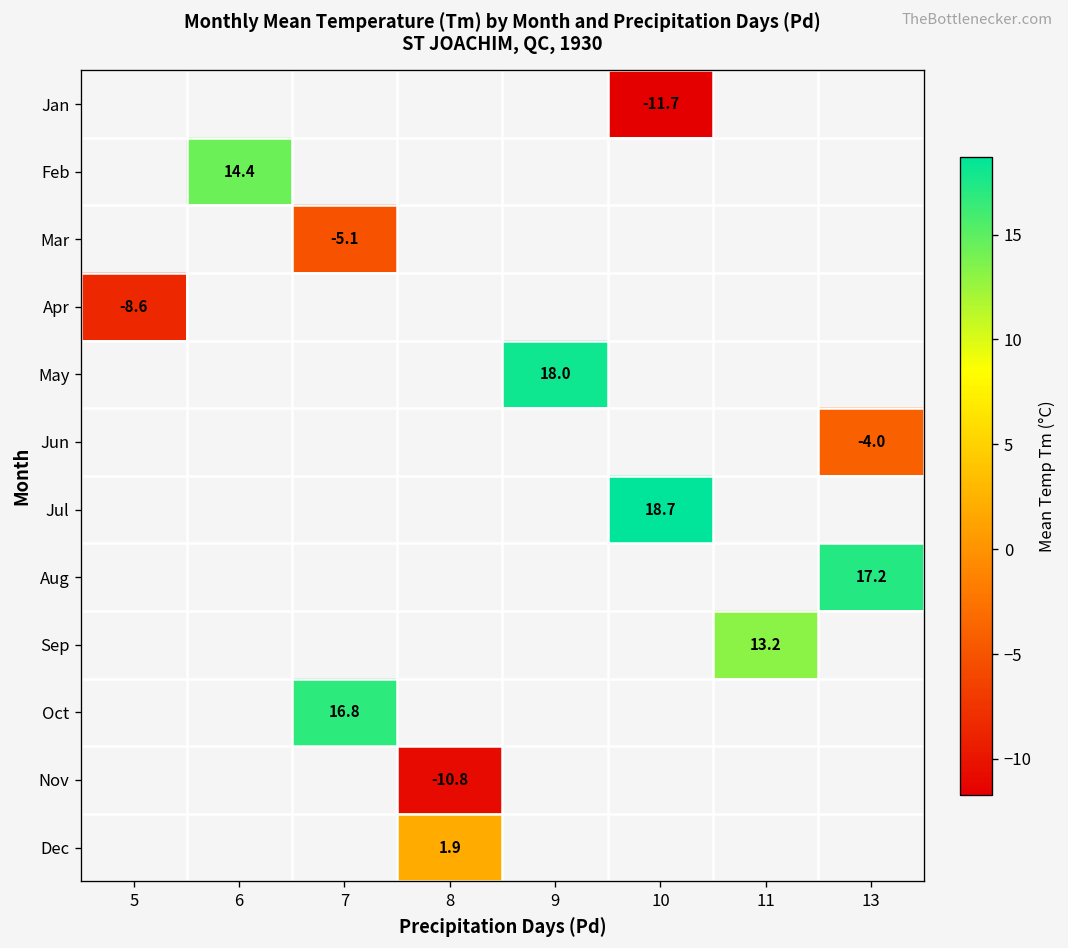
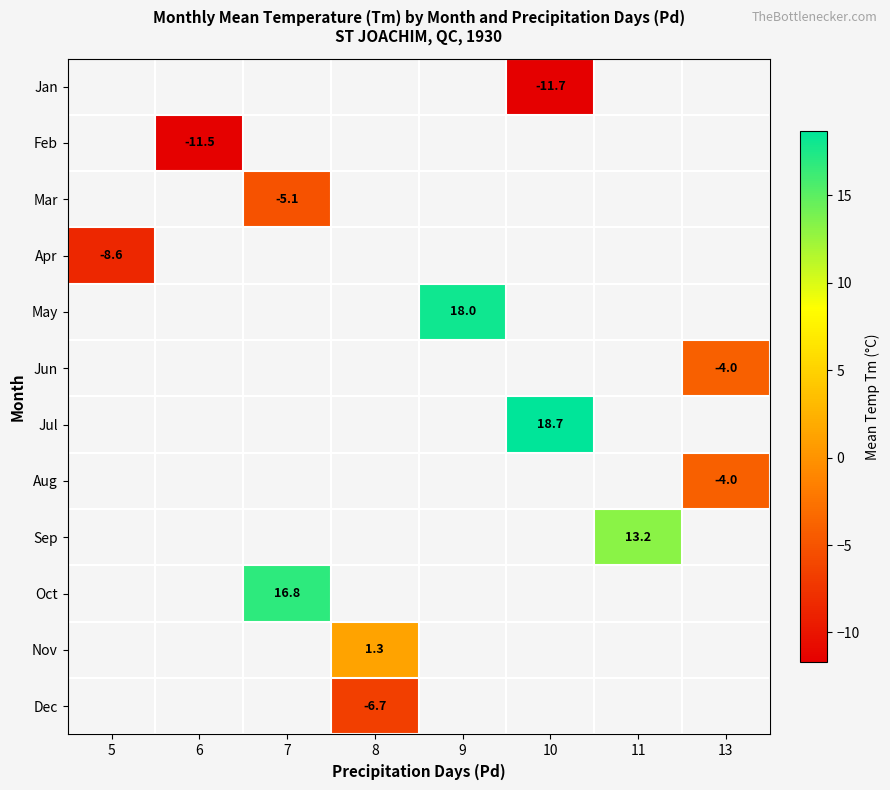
  {
    "Jan": {
      "10": -11.7
    },
    "Feb": {
-     "6": 14.4
+     "6": -11.5
    },
    "Mar": {
      "7": -5.1
    },
    "Apr": {
      "5": -8.6
    },
    "May": {
      "9": 18.0
    },
    "Jun": {
      "13": -4.0
    },
    "Jul": {
      "10": 18.7
    },
    "Aug": {
-     "13": 17.2
+     "13": -4.0
    },
    "Sep": {
      "11": 13.2
    },
    "Oct": {
      "7": 16.8
    },
    "Nov": {
-     "8": -10.8
+     "8": 1.3
    },
    "Dec": {
-     "8": 1.9
+     "8": -6.7
    }
  }
